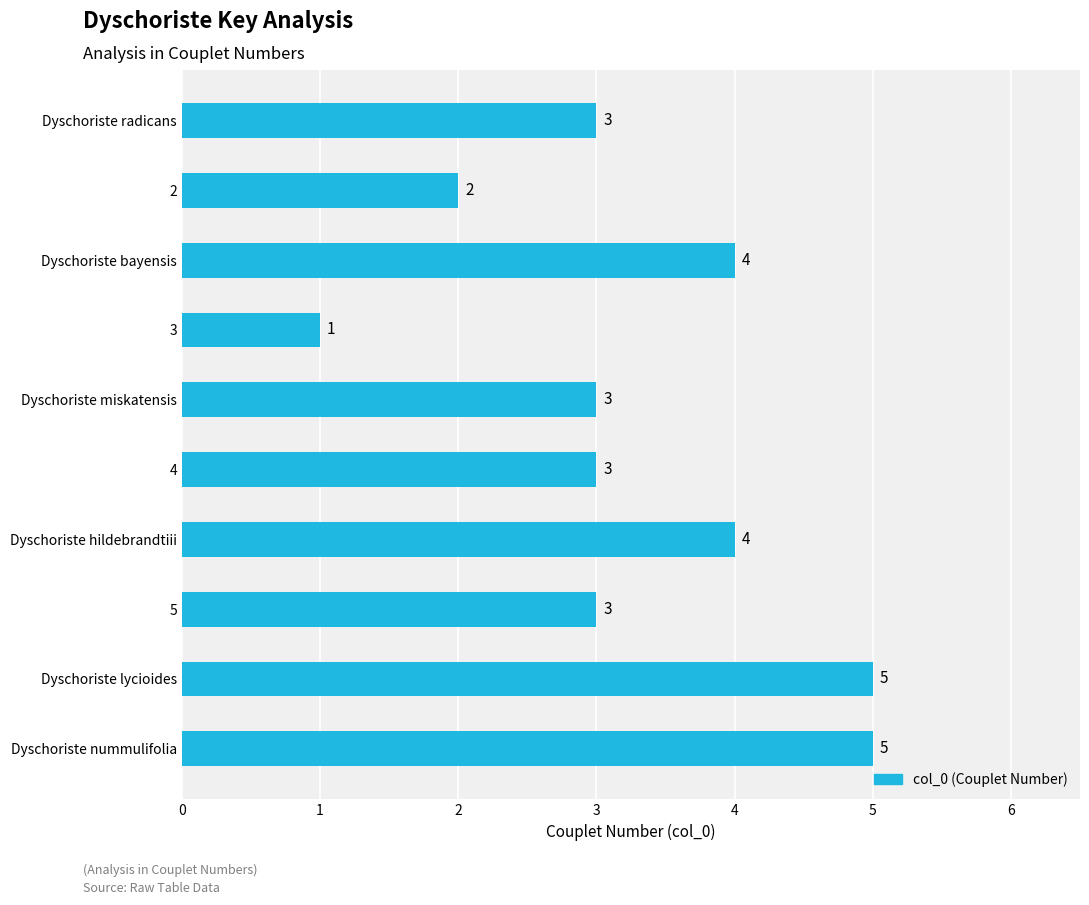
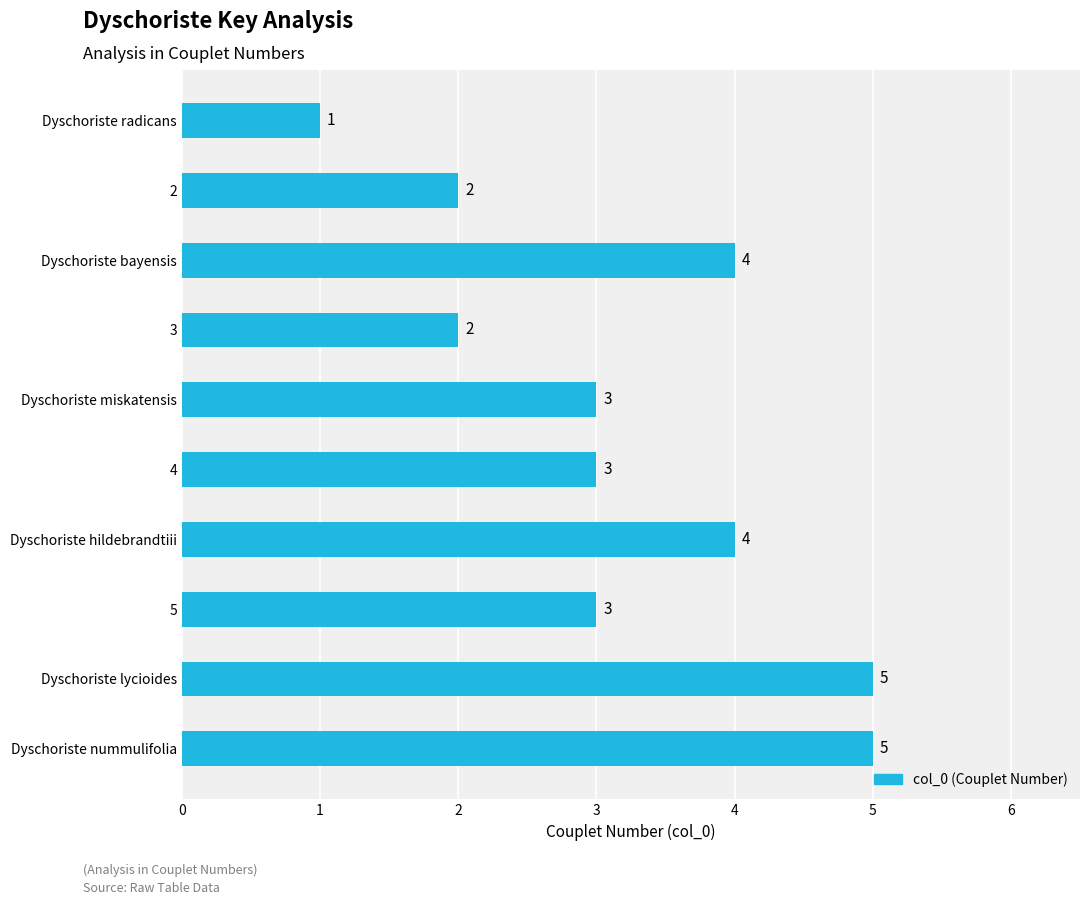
  {
-   "Dyschoriste radicans": 3,
+   "Dyschoriste radicans": 1,
    "2": 2,
    "Dyschoriste bayensis": 4,
-   "3": 1,
+   "3": 2,
    "Dyschoriste miskatensis": 3,
    "4": 3,
    "Dyschoriste hildebrandtiii": 4,
    "5": 3,
    "Dyschoriste lycioides": 5,
    "Dyschoriste nummulifolia": 5
  }
